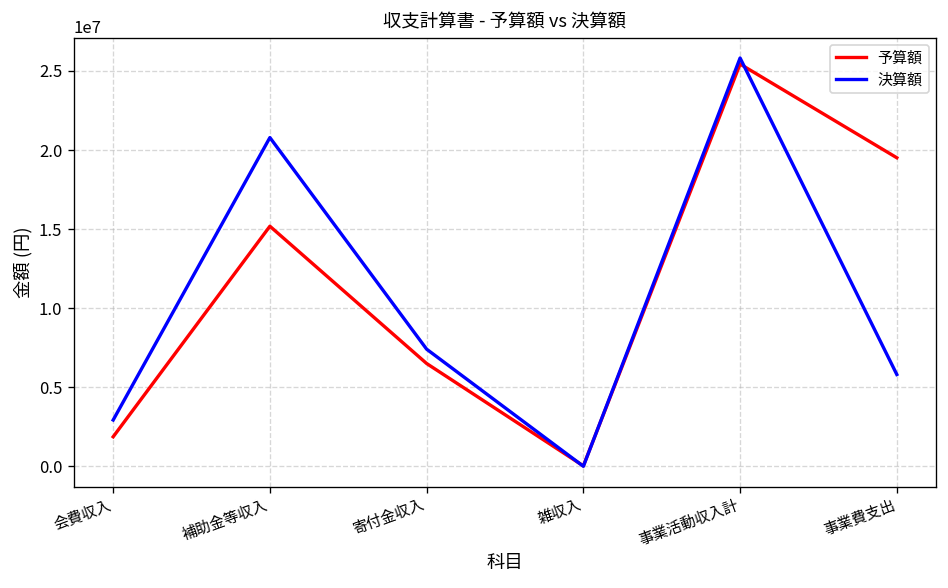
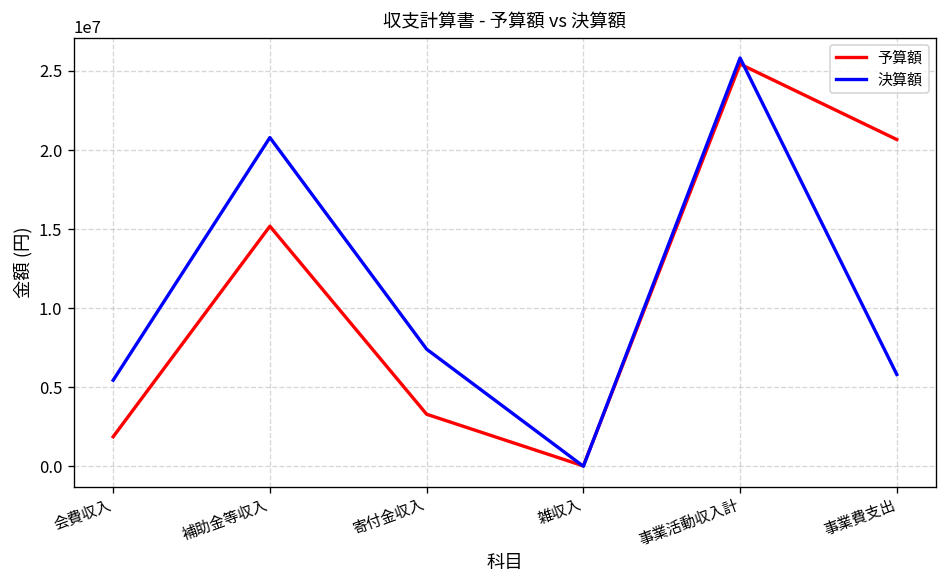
  {
    "予算額": {
      "会費収入": 1900000,
      "補助金等収入": 15200000,
-     "寄付金収入": 6500000,
+     "寄付金収入": 3300000,
      "事業活動収入計": 25400000,
-     "事業費支出": 19500000
+     "事業費支出": 20700000
    },
    "決算額": {
-     "会費収入": 2900000,
+     "会費収入": 5400000,
      "補助金等収入": 20800000,
      "寄付金収入": 7400000,
      "事業活動収入計": 25800000,
      "事業費支出": 5800000
    }
  }
